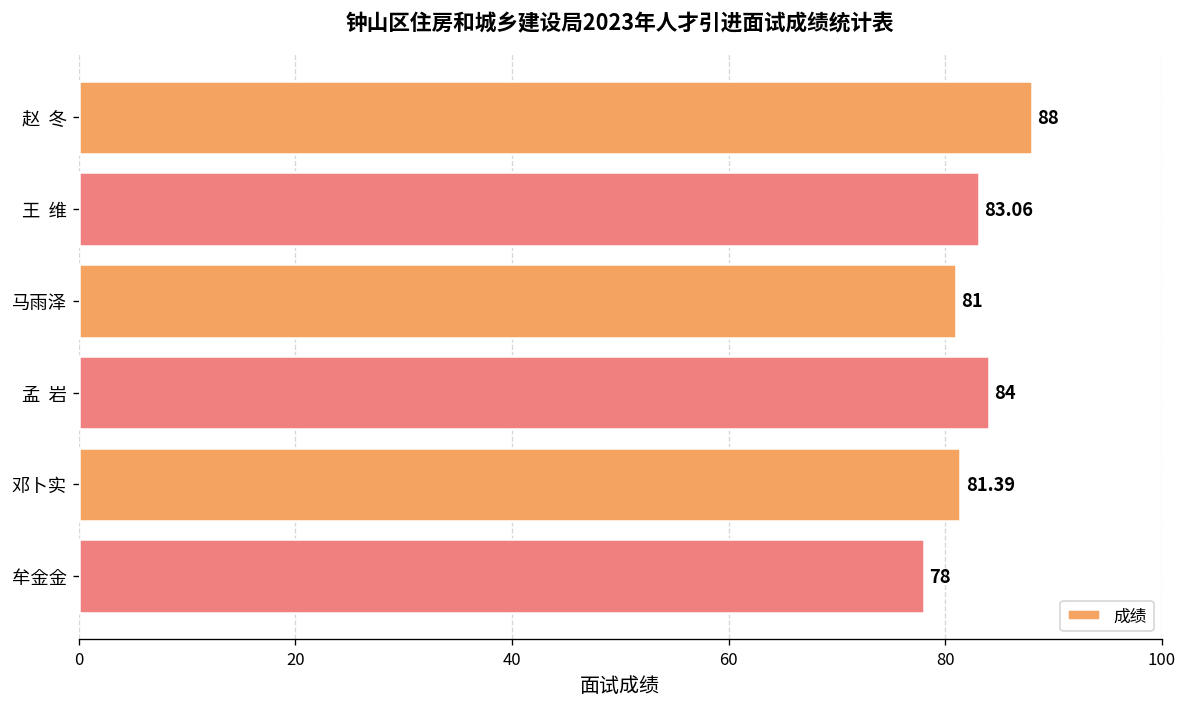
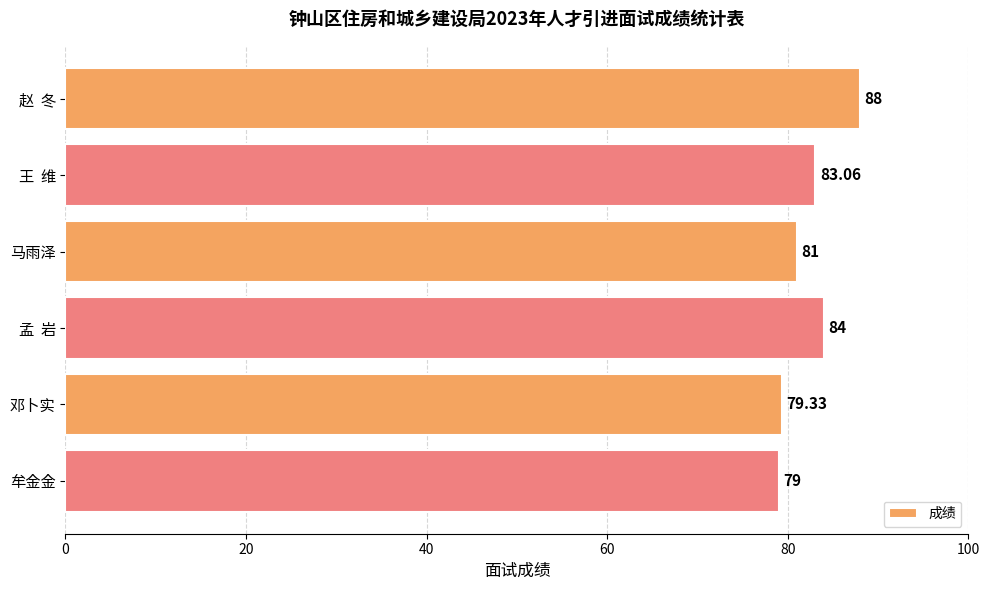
  {
    "赵 冬": 88,
    "王 维": 83.06,
    "马雨泽": 81,
    "孟 岩": 84,
-   "邓卜实": 81.39,
-   "牟金金": 78
+   "邓卜实": 79.33,
+   "牟金金": 79
  }
